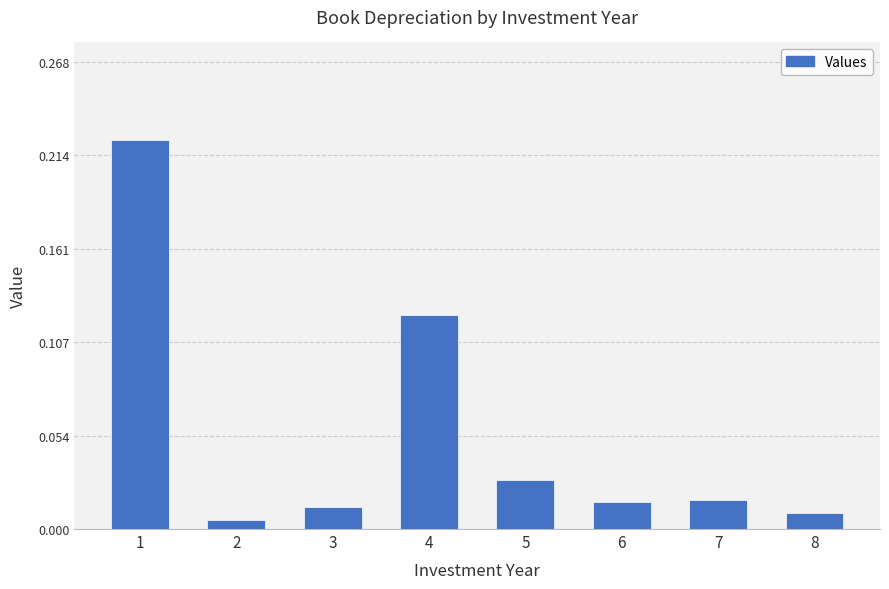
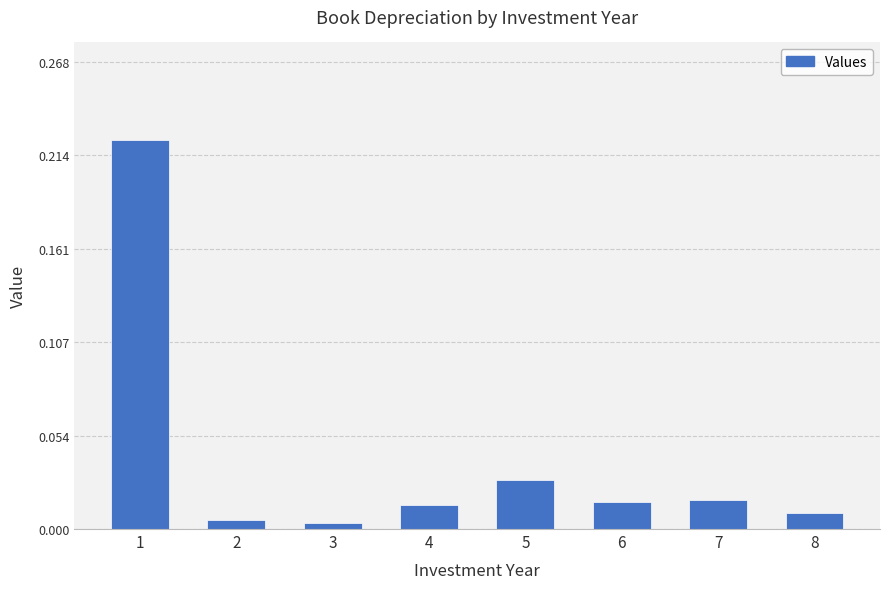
  {
    "1": 0.223,
    "2": 0.005,
-   "3": 0.012,
-   "4": 0.122,
+   "3": 0.004,
+   "4": 0.014,
    "5": 0.028,
    "6": 0.016,
    "7": 0.017,
    "8": 0.009
  }
